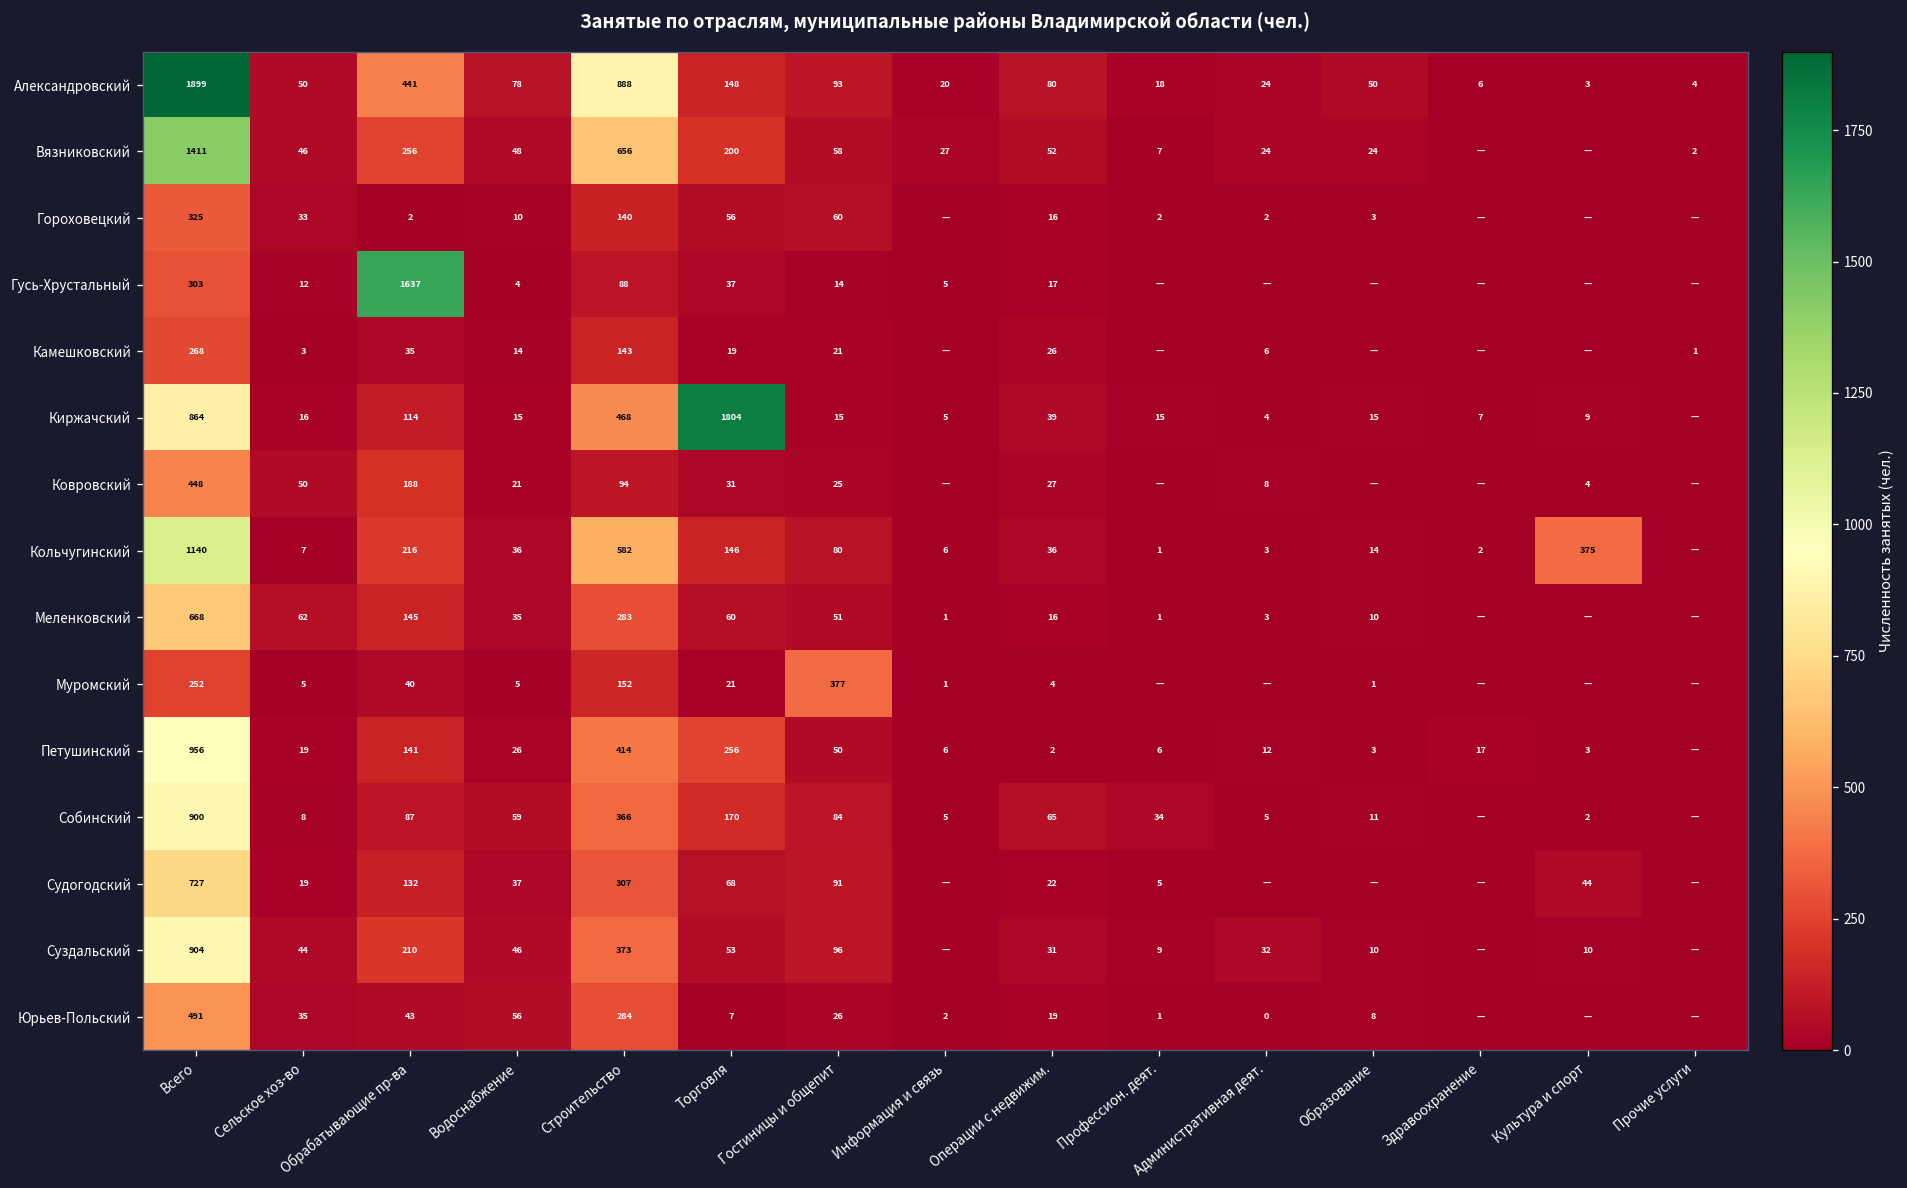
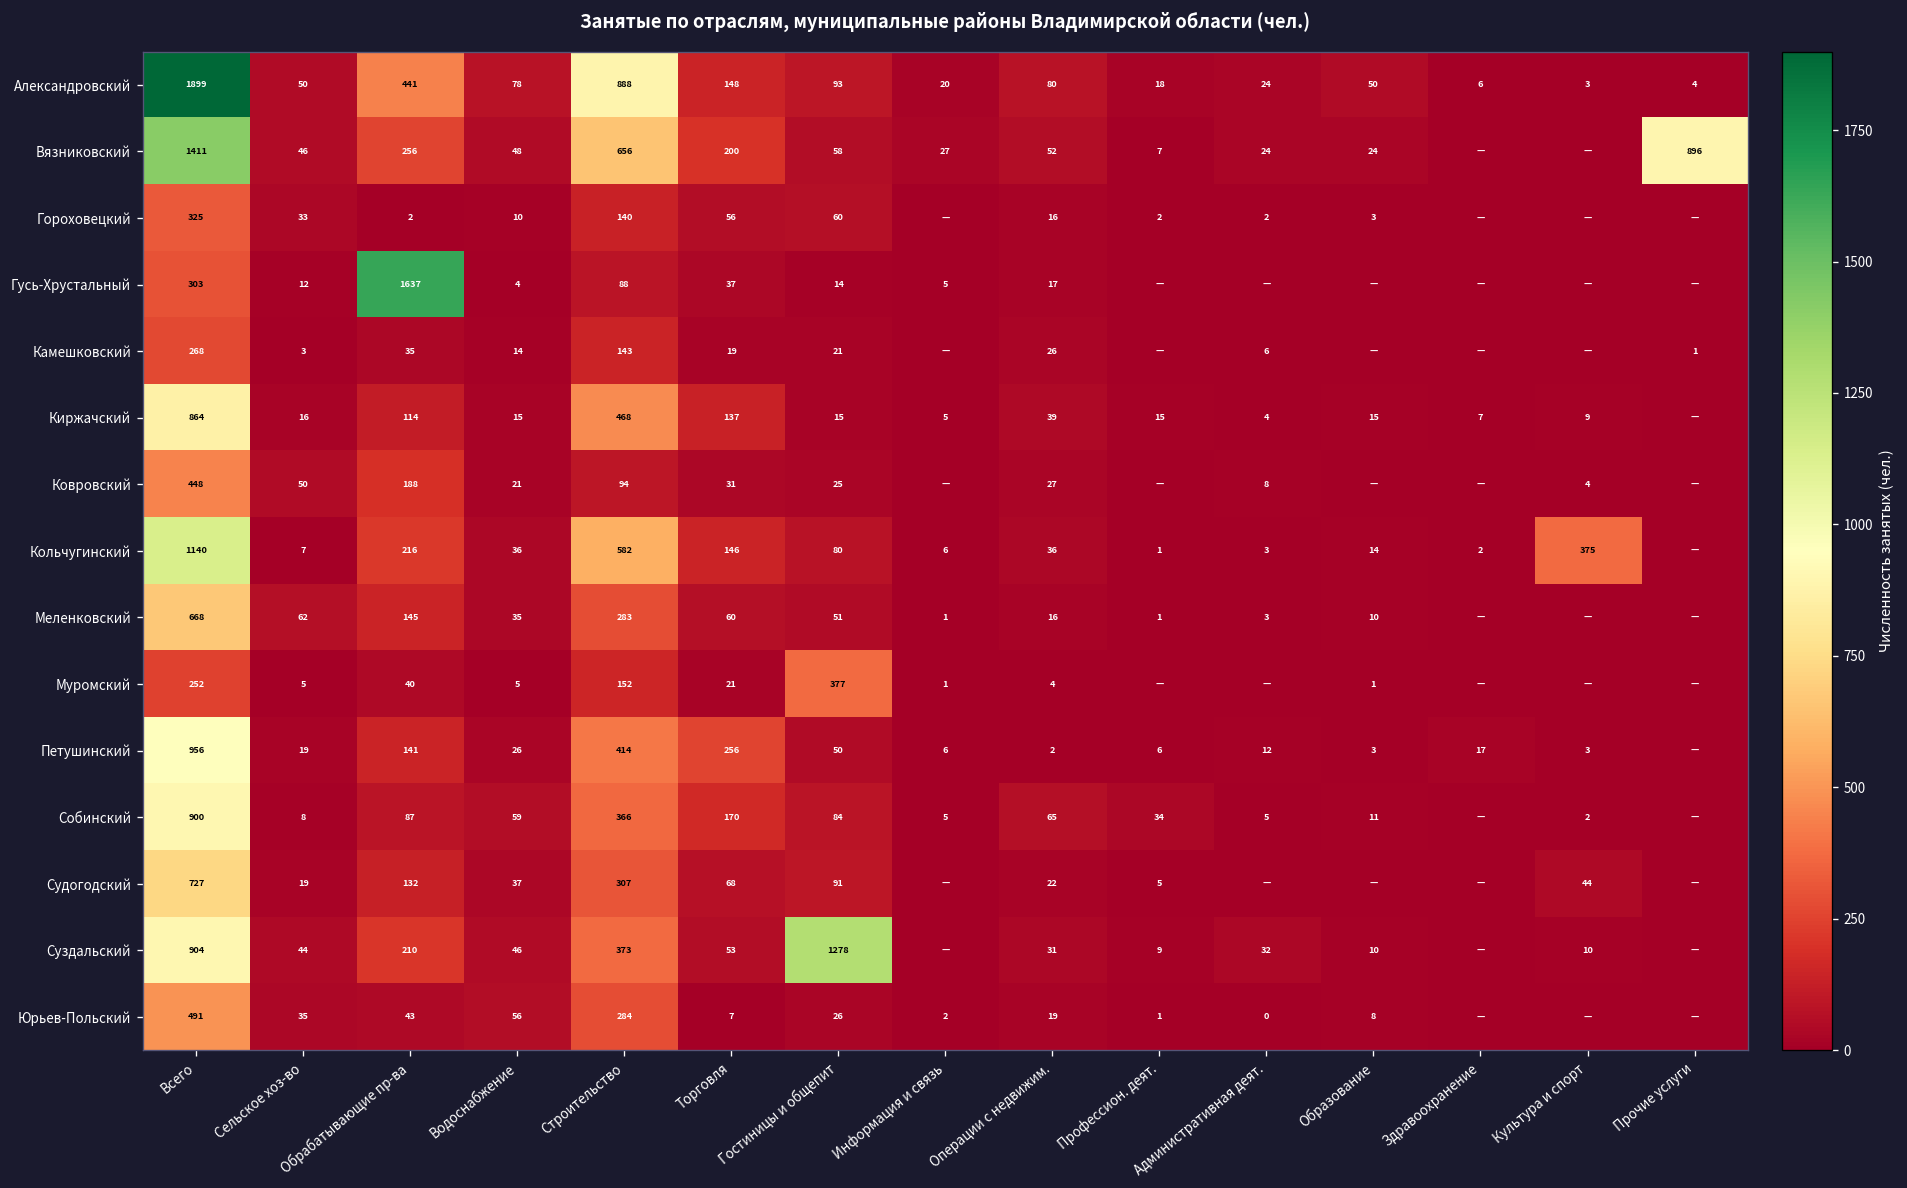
  {
    "Александровский": {
      "Всего": 1899,
      "Сельское хоз-во": 50,
      "Обрабатывающие пр-ва": 441,
      "Водоснабжение": 78,
      "Строительство": 888,
      "Торговля": 148,
      "Гостиницы и общепит": 93,
      "Информация и связь": 20,
      "Операции с недвижим.": 80,
      "Профессион. деят.": 18,
      "Административная деят.": 24,
      "Образование": 50,
      "Здравоохранение": 6,
      "Культура и спорт": 3,
      "Прочие услуги": 4
    },
    "Вязниковский": {
      "Всего": 1411,
      "Сельское хоз-во": 46,
      "Обрабатывающие пр-ва": 256,
      "Водоснабжение": 48,
      "Строительство": 656,
      "Торговля": 200,
      "Гостиницы и общепит": 58,
      "Информация и связь": 27,
      "Операции с недвижим.": 52,
      "Профессион. деят.": 7,
      "Административная деят.": 24,
      "Образование": 24,
-     "Прочие услуги": 2
+     "Прочие услуги": 896
    },
    "Гороховецкий": {
      "Всего": 325,
      "Сельское хоз-во": 33,
      "Обрабатывающие пр-ва": 2,
      "Водоснабжение": 10,
      "Строительство": 140,
      "Торговля": 56,
      "Гостиницы и общепит": 60,
      "Операции с недвижим.": 16,
      "Профессион. деят.": 2,
      "Административная деят.": 2,
      "Образование": 3
    },
    "Гусь-Хрустальный": {
      "Всего": 303,
      "Сельское хоз-во": 12,
      "Обрабатывающие пр-ва": 1637,
      "Водоснабжение": 4,
      "Строительство": 88,
      "Торговля": 37,
      "Гостиницы и общепит": 14,
      "Информация и связь": 5,
      "Операции с недвижим.": 17
    },
    "Камешковский": {
      "Всего": 268,
      "Сельское хоз-во": 3,
      "Обрабатывающие пр-ва": 35,
      "Водоснабжение": 14,
      "Строительство": 143,
      "Торговля": 19,
      "Гостиницы и общепит": 21,
      "Операции с недвижим.": 26,
      "Административная деят.": 6,
      "Прочие услуги": 1
    },
    "Киржачский": {
      "Всего": 864,
      "Сельское хоз-во": 16,
      "Обрабатывающие пр-ва": 114,
      "Водоснабжение": 15,
      "Строительство": 468,
-     "Торговля": 1804,
+     "Торговля": 137,
      "Гостиницы и общепит": 15,
      "Информация и связь": 5,
      "Операции с недвижим.": 39,
      "Профессион. деят.": 15,
      "Административная деят.": 4,
      "Образование": 15,
      "Здравоохранение": 7,
      "Культура и спорт": 9
    },
    "Ковровский": {
      "Всего": 448,
      "Сельское хоз-во": 50,
      "Обрабатывающие пр-ва": 188,
      "Водоснабжение": 21,
      "Строительство": 94,
      "Торговля": 31,
      "Гостиницы и общепит": 25,
      "Операции с недвижим.": 27,
      "Административная деят.": 8,
      "Культура и спорт": 4
    },
    "Кольчугинский": {
      "Всего": 1140,
      "Сельское хоз-во": 7,
      "Обрабатывающие пр-ва": 216,
      "Водоснабжение": 36,
      "Строительство": 582,
      "Торговля": 146,
      "Гостиницы и общепит": 80,
      "Информация и связь": 6,
      "Операции с недвижим.": 36,
      "Профессион. деят.": 1,
      "Административная деят.": 3,
      "Образование": 14,
      "Здравоохранение": 2,
      "Культура и спорт": 375
    },
    "Меленковский": {
      "Всего": 668,
      "Сельское хоз-во": 62,
      "Обрабатывающие пр-ва": 145,
      "Водоснабжение": 35,
      "Строительство": 283,
      "Торговля": 60,
      "Гостиницы и общепит": 51,
      "Информация и связь": 1,
      "Операции с недвижим.": 16,
      "Профессион. деят.": 1,
      "Административная деят.": 3,
      "Образование": 10
    },
    "Муромский": {
      "Всего": 252,
      "Сельское хоз-во": 5,
      "Обрабатывающие пр-ва": 40,
      "Водоснабжение": 5,
      "Строительство": 152,
      "Торговля": 21,
      "Гостиницы и общепит": 377,
      "Информация и связь": 1,
      "Операции с недвижим.": 4,
      "Образование": 1
    },
    "Петушинский": {
      "Всего": 956,
      "Сельское хоз-во": 19,
      "Обрабатывающие пр-ва": 141,
      "Водоснабжение": 26,
      "Строительство": 414,
      "Торговля": 256,
      "Гостиницы и общепит": 50,
      "Информация и связь": 6,
      "Операции с недвижим.": 2,
      "Профессион. деят.": 6,
      "Административная деят.": 12,
      "Образование": 3,
      "Здравоохранение": 17,
      "Культура и спорт": 3
    },
    "Собинский": {
      "Всего": 900,
      "Сельское хоз-во": 8,
      "Обрабатывающие пр-ва": 87,
      "Водоснабжение": 59,
      "Строительство": 366,
      "Торговля": 170,
      "Гостиницы и общепит": 84,
      "Информация и связь": 5,
      "Операции с недвижим.": 65,
      "Профессион. деят.": 34,
      "Административная деят.": 5,
      "Образование": 11,
      "Культура и спорт": 2
    },
    "Судогодский": {
      "Всего": 727,
      "Сельское хоз-во": 19,
      "Обрабатывающие пр-ва": 132,
      "Водоснабжение": 37,
      "Строительство": 307,
      "Торговля": 68,
      "Гостиницы и общепит": 91,
      "Операции с недвижим.": 22,
      "Профессион. деят.": 5,
      "Культура и спорт": 44
    },
    "Суздальский": {
      "Всего": 904,
      "Сельское хоз-во": 44,
      "Обрабатывающие пр-ва": 210,
      "Водоснабжение": 46,
      "Строительство": 373,
      "Торговля": 53,
-     "Гостиницы и общепит": 96,
+     "Гостиницы и общепит": 1278,
      "Операции с недвижим.": 31,
      "Профессион. деят.": 9,
      "Административная деят.": 32,
      "Образование": 10,
      "Культура и спорт": 10
    },
    "Юрьев-Польский": {
      "Всего": 491,
      "Сельское хоз-во": 35,
      "Обрабатывающие пр-ва": 43,
      "Водоснабжение": 56,
      "Строительство": 284,
      "Торговля": 7,
      "Гостиницы и общепит": 26,
      "Информация и связь": 2,
      "Операции с недвижим.": 19,
      "Профессион. деят.": 1,
      "Административная деят.": 0,
      "Образование": 8
    }
  }
